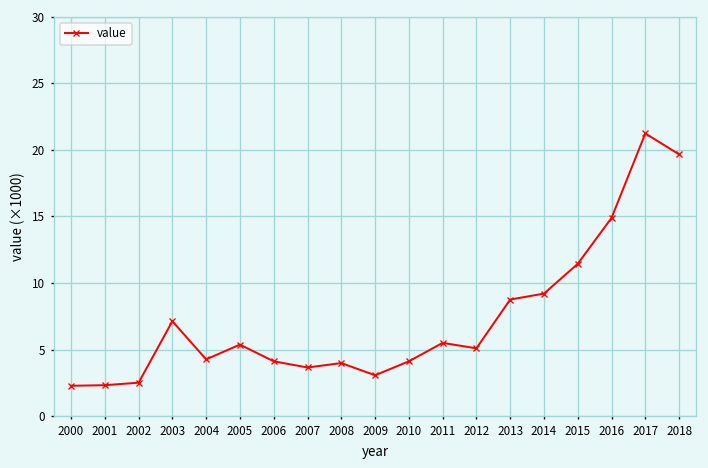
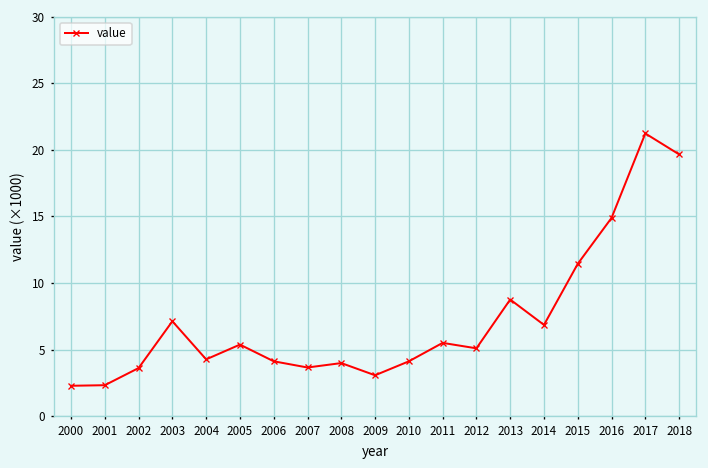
  {
    "2000": 2.3,
    "2001": 2.3,
-   "2002": 2.5,
+   "2002": 3.6,
    "2003": 7.1,
    "2004": 4.3,
    "2005": 5.4,
    "2006": 4.1,
    "2007": 3.7,
    "2008": 4.0,
    "2009": 3.1,
    "2010": 4.1,
    "2011": 5.5,
    "2012": 5.1,
    "2013": 8.8,
-   "2014": 9.2,
+   "2014": 6.9,
    "2015": 11.4,
    "2016": 14.9,
    "2017": 21.2,
    "2018": 19.7
  }
